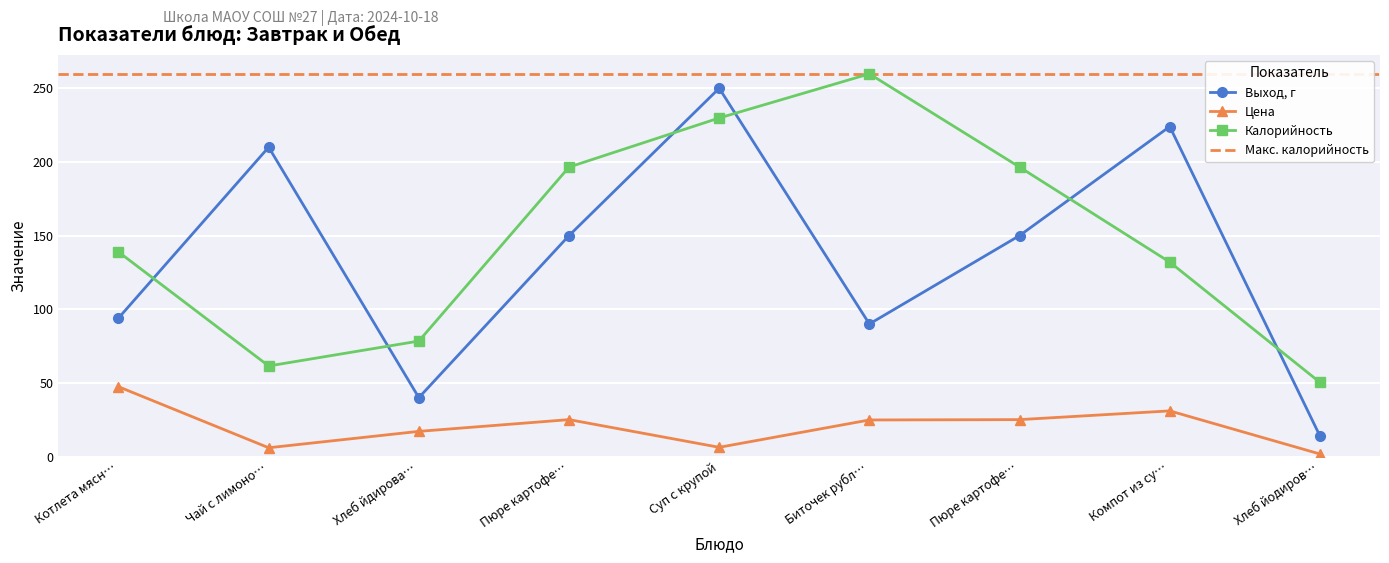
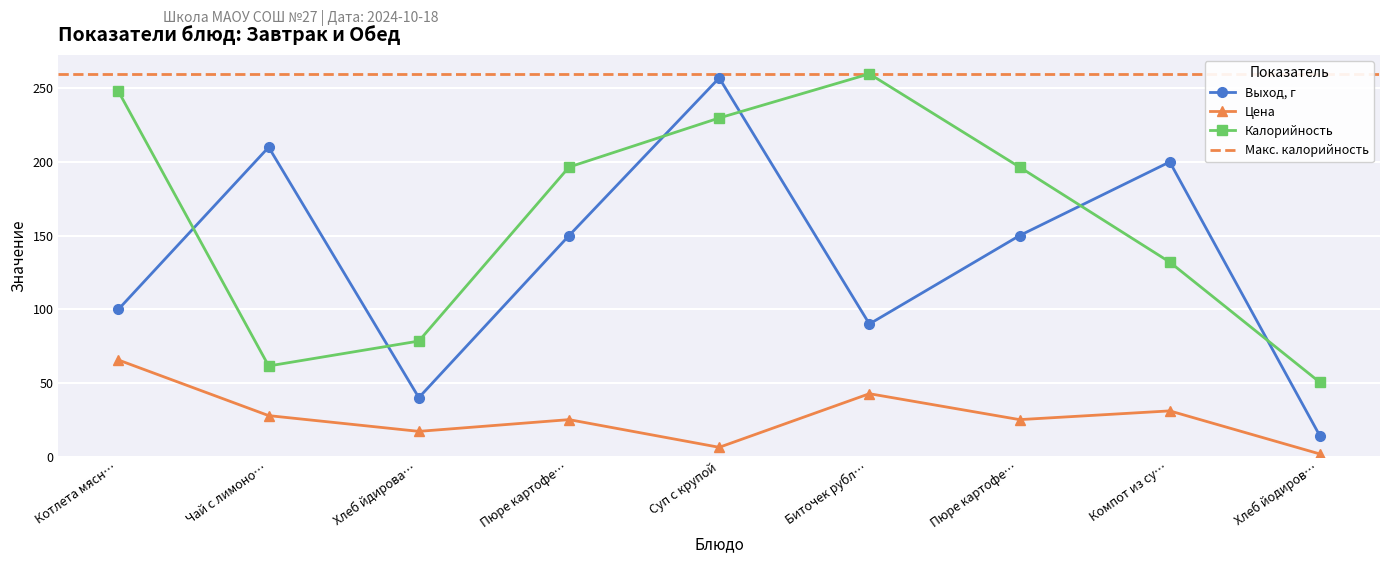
  {
    "Выход, г": {
-     "Котлета мясн…": 94,
+     "Котлета мясн…": 100,
      "Чай с лимоно…": 210,
      "Хлеб йдирова…": 40,
-     "Суп с крупой": 250,
+     "Суп с крупой": 257,
      "Биточек рубл…": 90,
-     "Компот из су…": 224,
+     "Компот из су…": 200,
      "Хлеб йодиров…": 14
    },
    "Цена": {
-     "Котлета мясн…": 47,
-     "Чай с лимоно…": 6,
+     "Котлета мясн…": 66,
+     "Чай с лимоно…": 28,
      "Хлеб йдирова…": 17,
      "Суп с крупой": 6,
-     "Биточек рубл…": 25,
+     "Биточек рубл…": 43,
      "Компот из су…": 31,
      "Хлеб йодиров…": 2
    },
    "Калорийность": {
-     "Котлета мясн…": 139,
+     "Котлета мясн…": 248,
      "Чай с лимоно…": 62,
      "Хлеб йдирова…": 78,
      "Суп с крупой": 230,
      "Биточек рубл…": 260,
      "Компот из су…": 132,
      "Хлеб йодиров…": 50
    }
  }
